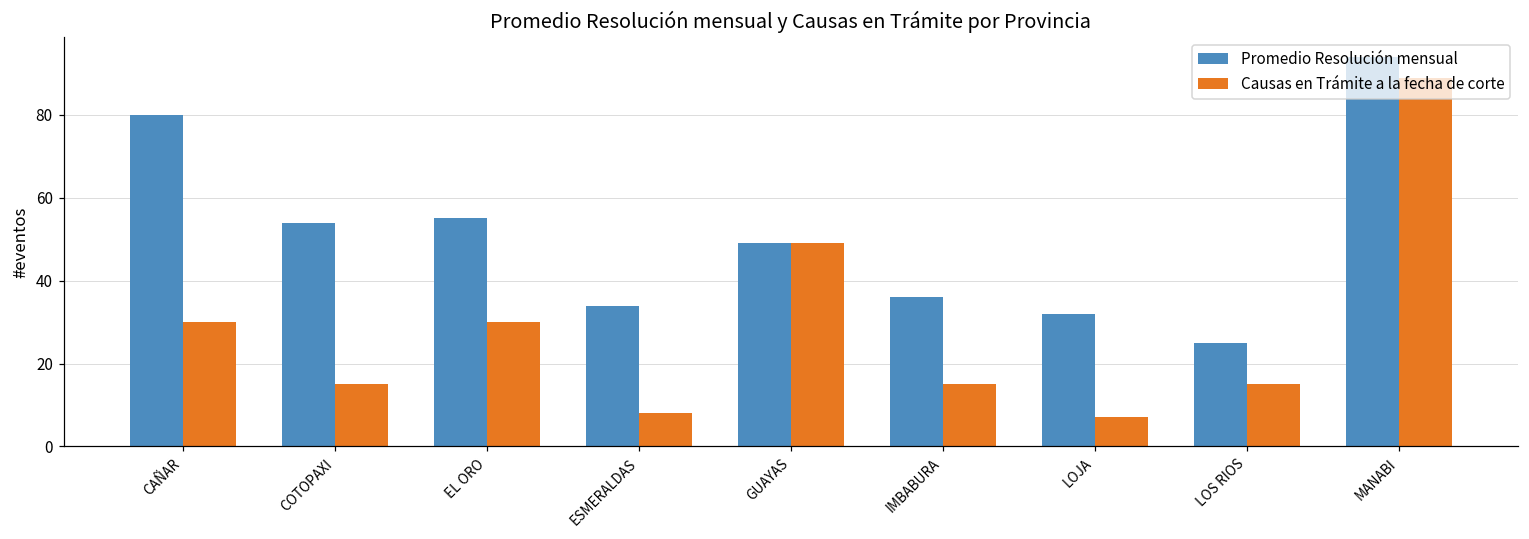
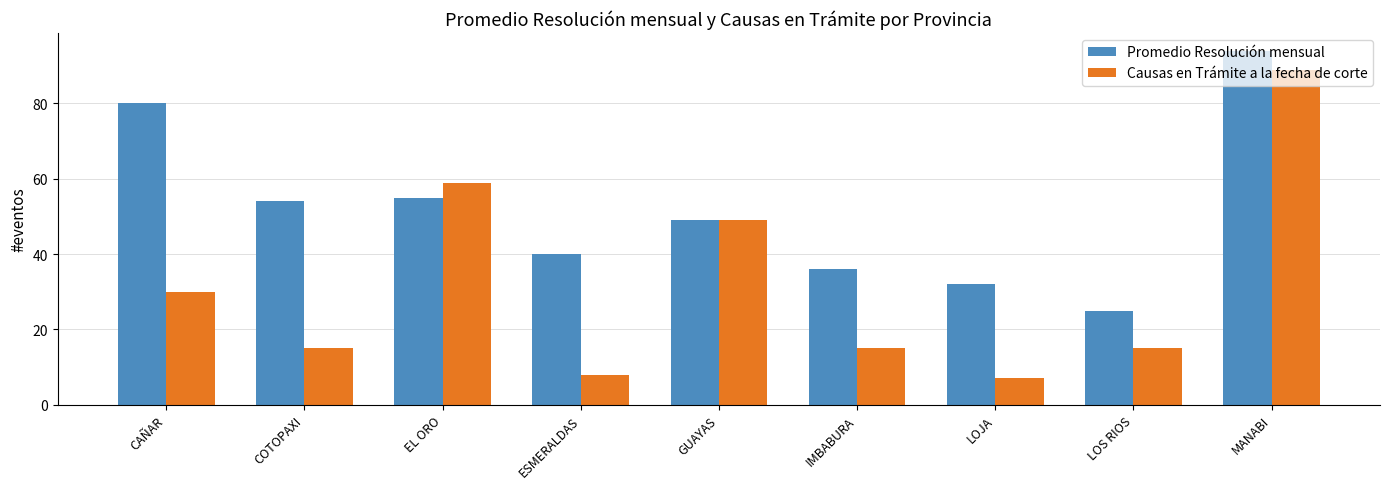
  {
    "Promedio Resolución mensual": {
      "CAÑAR": 80,
      "COTOPAXI": 54,
      "EL ORO": 55,
-     "ESMERALDAS": 34,
+     "ESMERALDAS": 40,
      "GUAYAS": 49,
      "IMBABURA": 36,
      "LOJA": 32,
      "LOS RIOS": 25
    },
    "Causas en Trámite a la fecha de corte": {
      "CAÑAR": 30,
      "COTOPAXI": 15,
-     "EL ORO": 30,
+     "EL ORO": 59,
      "ESMERALDAS": 8,
      "GUAYAS": 49,
      "IMBABURA": 15,
      "LOJA": 7,
      "LOS RIOS": 15
    }
  }
